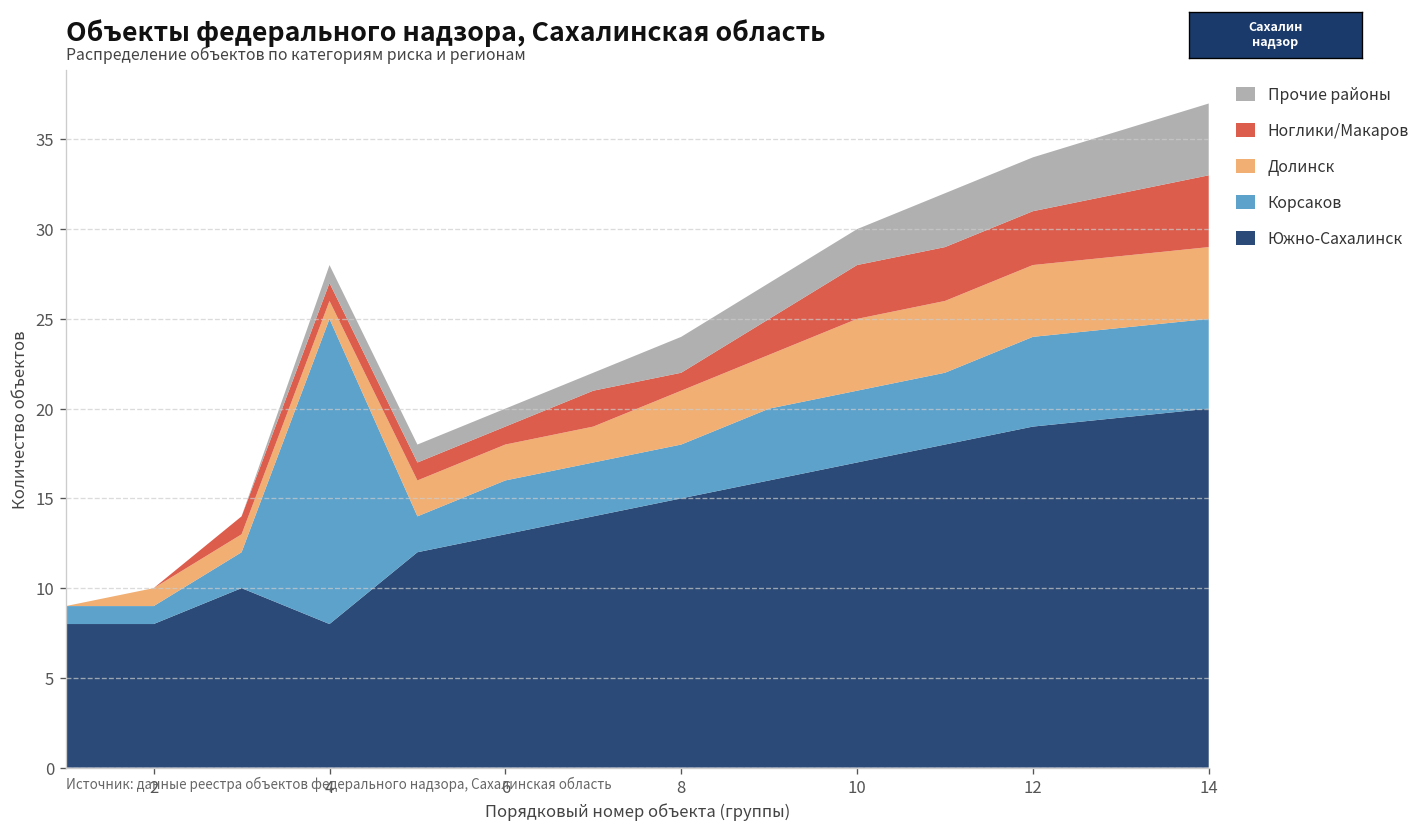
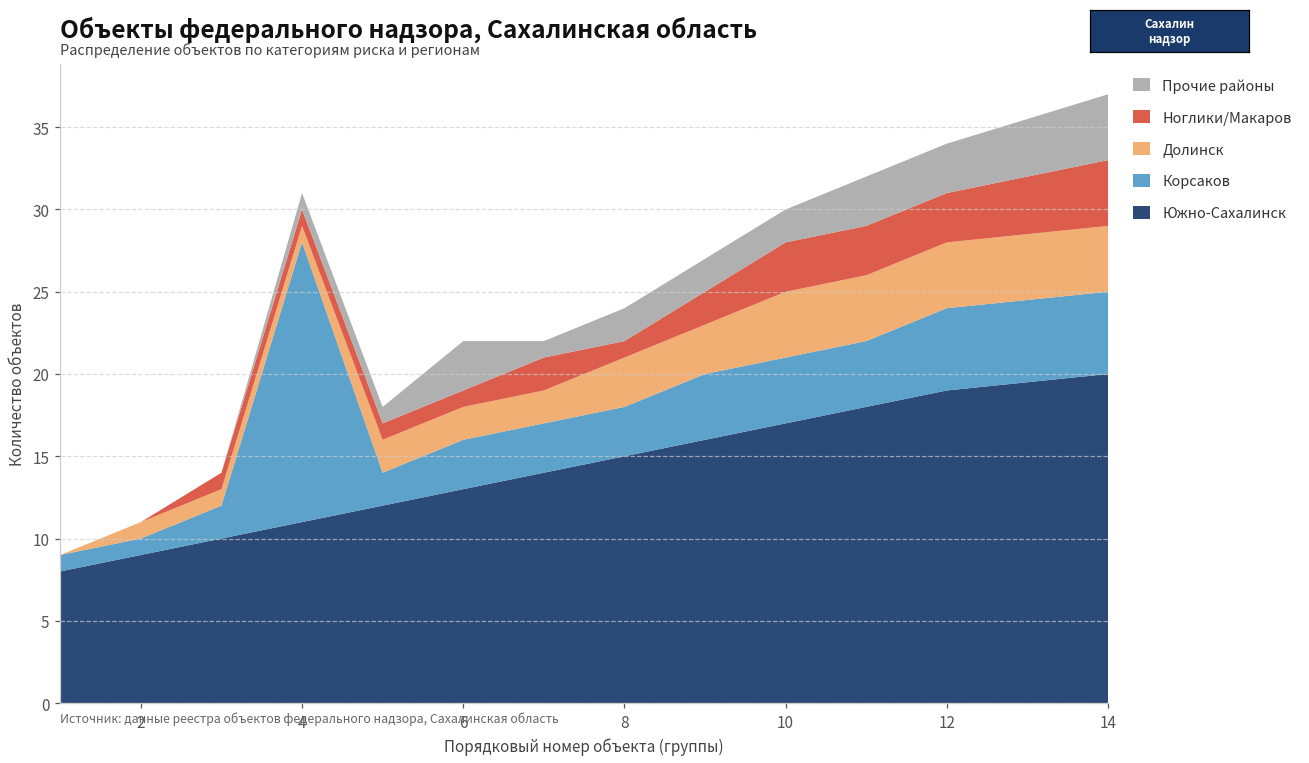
  {
    "Южно-Сахалинск": {
-     "2": 8,
-     "4": 8,
+     "2": 9,
+     "4": 11,
      "6": 13,
      "8": 15,
      "10": 17,
      "12": 19,
      "14": 20
    },
    "Корсаков": {
      "2": 1,
      "4": 17,
      "6": 3,
      "8": 3,
      "10": 4,
      "12": 5,
      "14": 5
    },
    "Долинск": {
      "4": 1,
      "6": 2,
      "8": 3,
      "10": 4,
      "12": 4,
      "14": 4
    },
    "Ноглики/Макаров": {
      "4": 1,
      "6": 1,
      "8": 1,
      "10": 3,
      "12": 3,
      "14": 4
    },
    "Прочие районы": {
      "4": 1,
-     "6": 1,
+     "6": 3,
      "8": 2,
      "10": 2,
      "12": 3,
      "14": 4
    }
  }
